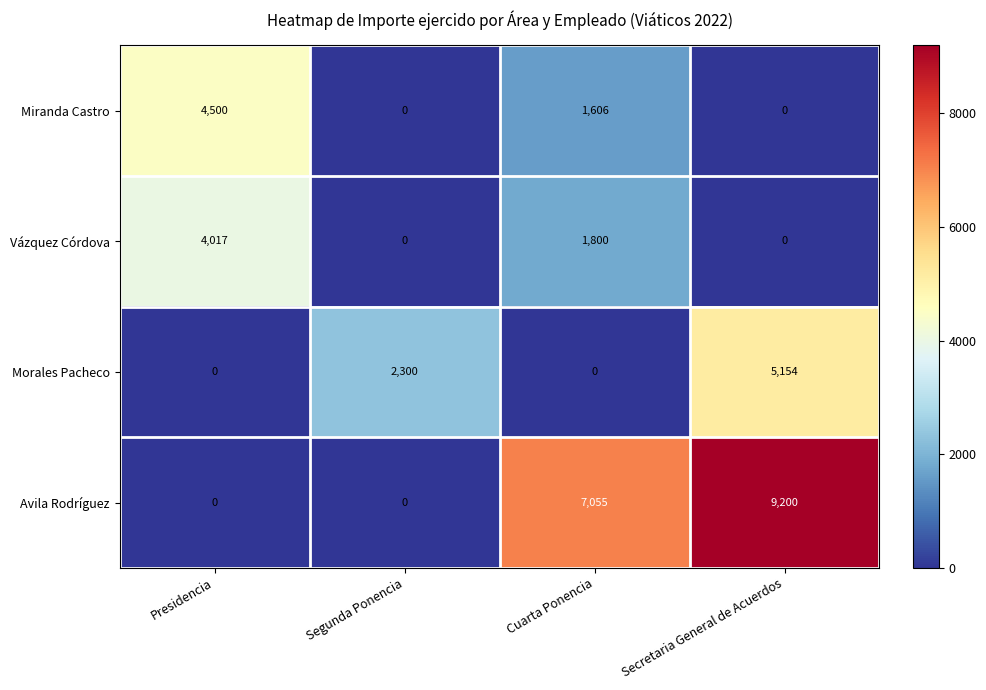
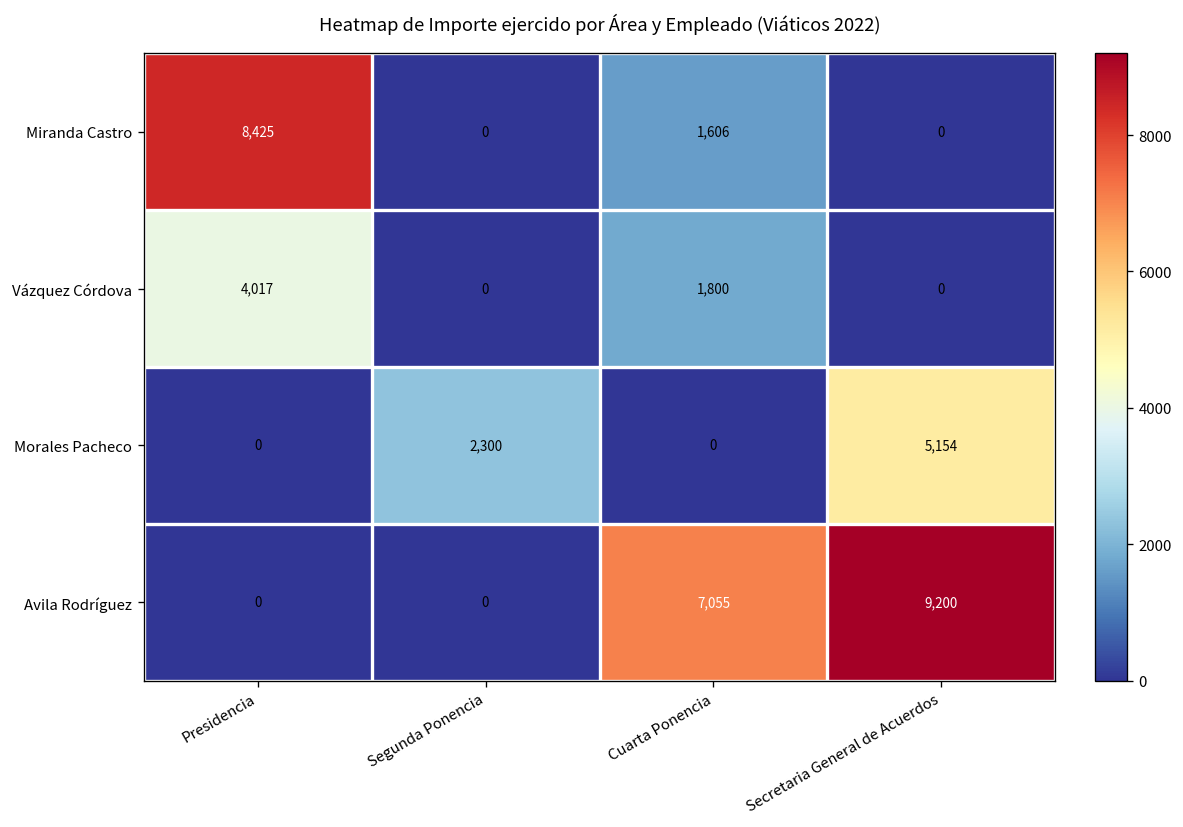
  {
    "Miranda Castro": {
-     "Presidencia": "4,500",
+     "Presidencia": "8,425",
      "Segunda Ponencia": "0",
      "Cuarta Ponencia": "1,606",
      "Secretaria General de Acuerdos": "0"
    },
    "Vázquez Córdova": {
      "Presidencia": "4,017",
      "Segunda Ponencia": "0",
      "Cuarta Ponencia": "1,800",
      "Secretaria General de Acuerdos": "0"
    },
    "Morales Pacheco": {
      "Presidencia": "0",
      "Segunda Ponencia": "2,300",
      "Cuarta Ponencia": "0",
      "Secretaria General de Acuerdos": "5,154"
    },
    "Avila Rodríguez": {
      "Presidencia": "0",
      "Segunda Ponencia": "0",
      "Cuarta Ponencia": "7,055",
      "Secretaria General de Acuerdos": "9,200"
    }
  }
